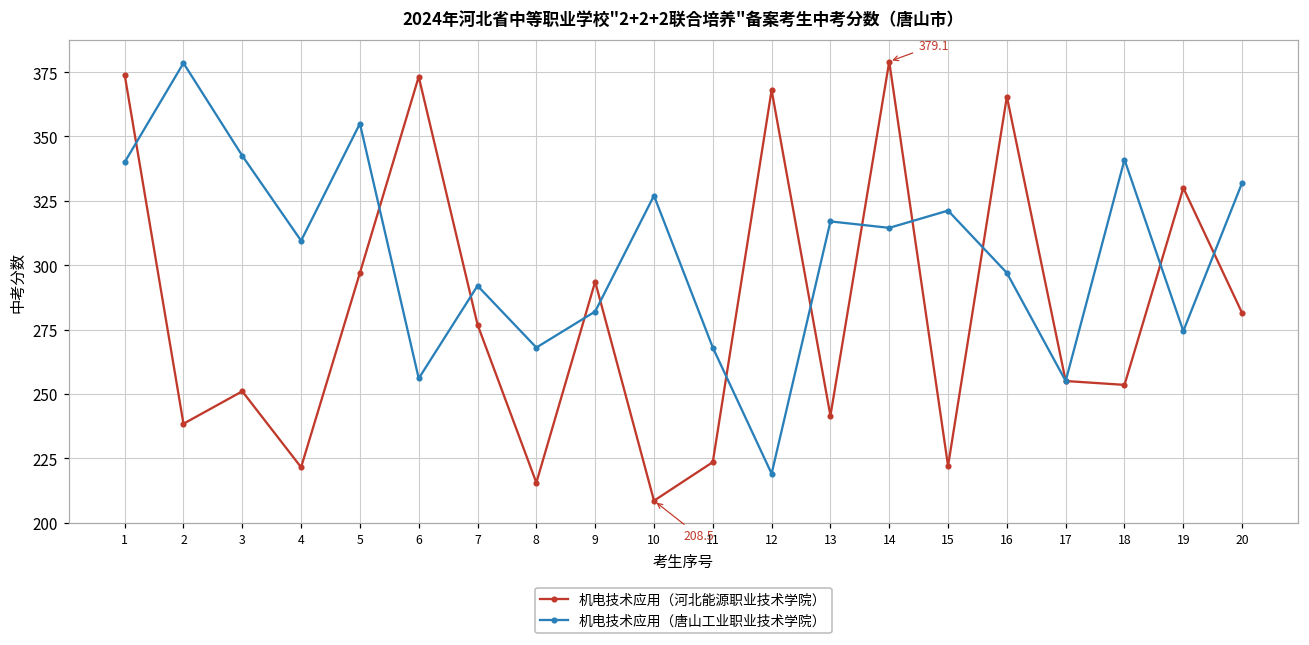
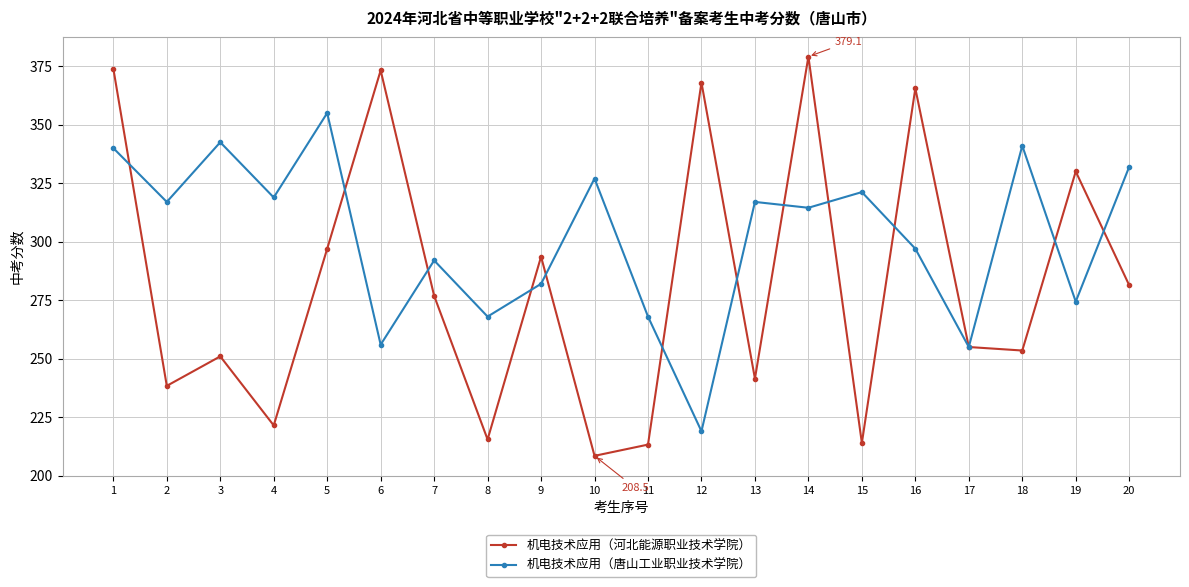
  {
    "机电技术应用（河北能源职业技术学院）": {
      "1": 374,
      "2": 238,
      "3": 251,
      "4": 222,
      "5": 297,
      "6": 373,
      "7": 277,
      "8": 216,
      "9": 294,
-     "11": 224,
+     "11": 213,
      "12": 368,
      "13": 242,
-     "15": 222,
+     "15": 214,
      "16": 366,
      "18": 254,
      "19": 330,
      "20": 281
    },
    "机电技术应用（唐山工业职业技术学院）": {
      "1": 340,
-     "2": 379,
+     "2": 317,
      "3": 343,
-     "4": 310,
+     "4": 319,
      "5": 355,
      "6": 256,
      "7": 292,
      "8": 268,
      "9": 282,
      "10": 327,
      "11": 268,
      "12": 219,
      "13": 317,
      "14": 315,
      "15": 321,
      "16": 297,
      "18": 341,
      "19": 274,
      "20": 332
    }
  }
